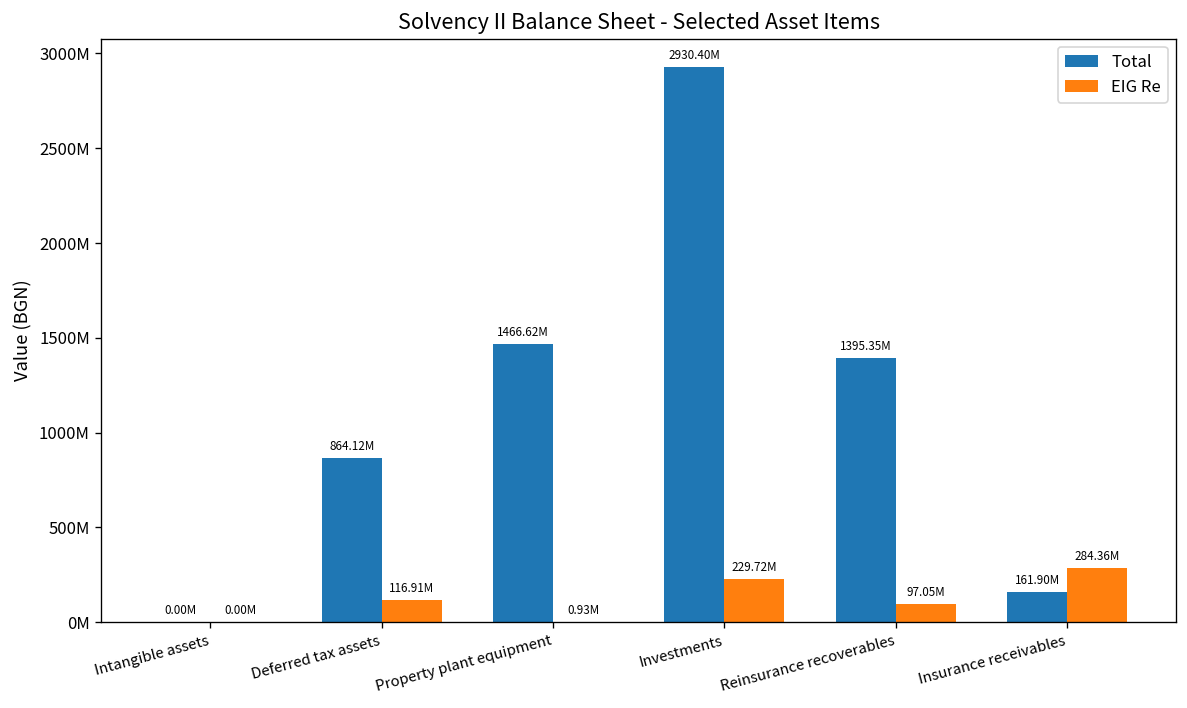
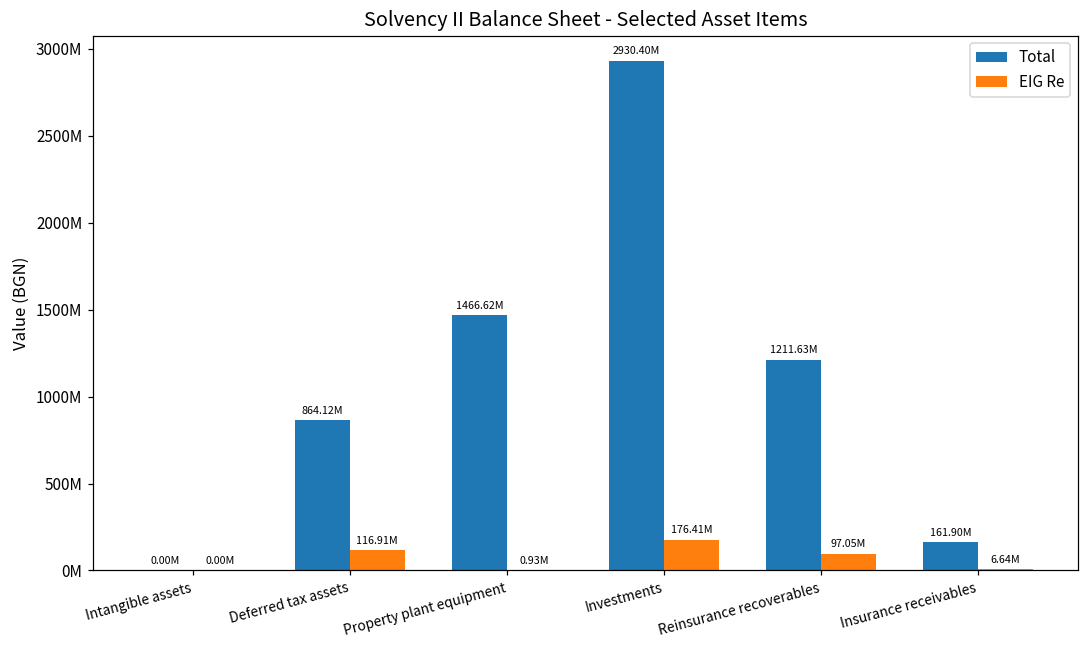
  {
    "Total": {
      "Intangible assets": "0.00M",
      "Deferred tax assets": "864.12M",
      "Property plant equipment": "1466.62M",
      "Investments": "2930.40M",
-     "Reinsurance recoverables": "1395.35M",
+     "Reinsurance recoverables": "1211.63M",
      "Insurance receivables": "161.90M"
    },
    "EIG Re": {
      "Intangible assets": "0.00M",
      "Deferred tax assets": "116.91M",
      "Property plant equipment": "0.93M",
-     "Investments": "229.72M",
+     "Investments": "176.41M",
      "Reinsurance recoverables": "97.05M",
-     "Insurance receivables": "284.36M"
+     "Insurance receivables": "6.64M"
    }
  }
